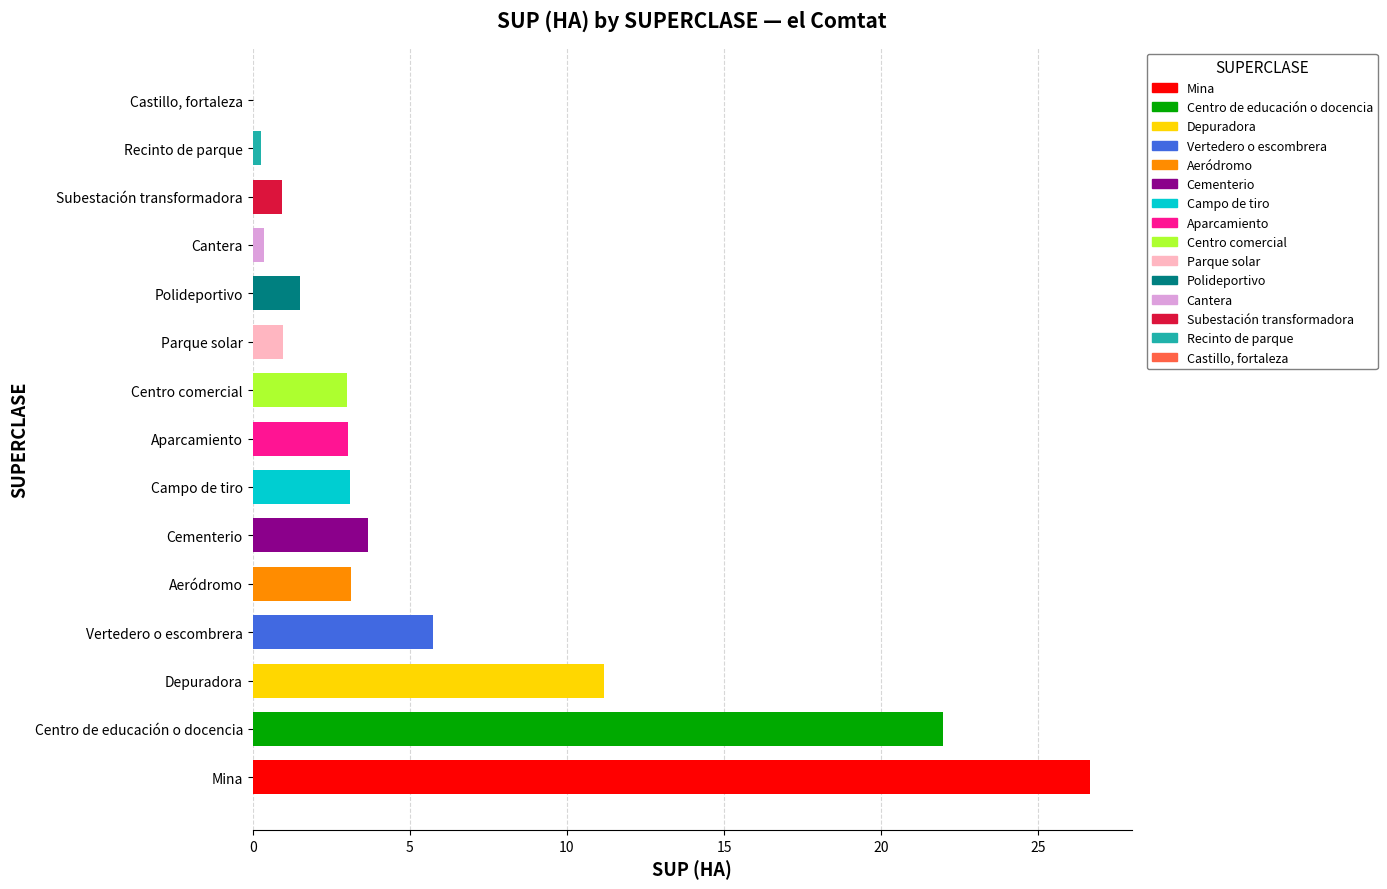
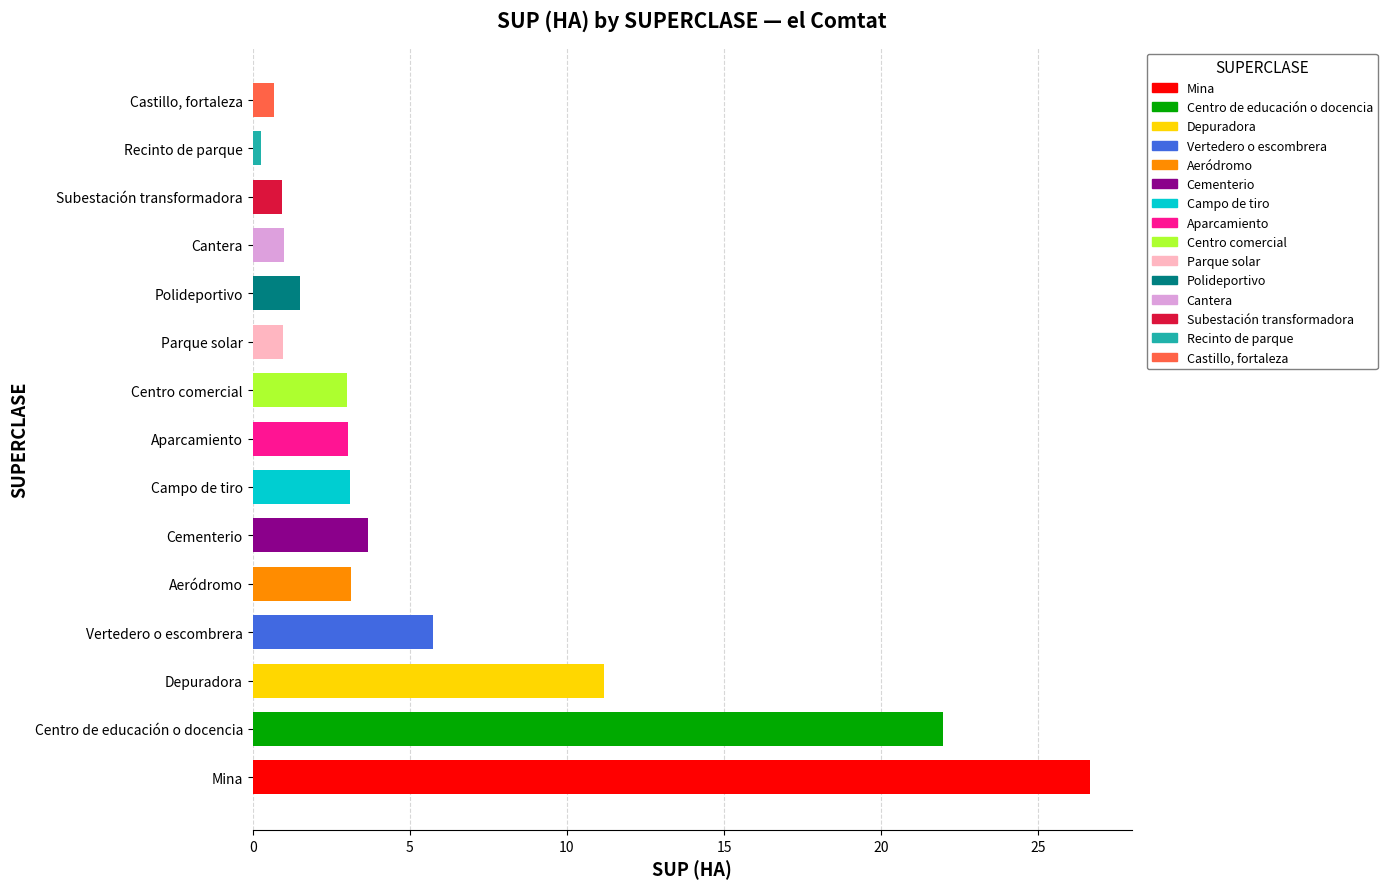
  {
-   "Castillo, fortaleza": 0.0,
+   "Castillo, fortaleza": 0.7,
    "Recinto de parque": 0.3,
    "Subestación transformadora": 0.9,
-   "Cantera": 0.3,
+   "Cantera": 1.0,
    "Polideportivo": 1.5,
    "Parque solar": 1.0,
    "Centro comercial": 3.0,
    "Aparcamiento": 3.0,
    "Campo de tiro": 3.1,
    "Cementerio": 3.7,
    "Aeródromo": 3.1,
    "Vertedero o escombrera": 5.7,
    "Depuradora": 11.2,
    "Centro de educación o docencia": 22.0,
    "Mina": 26.6
  }
